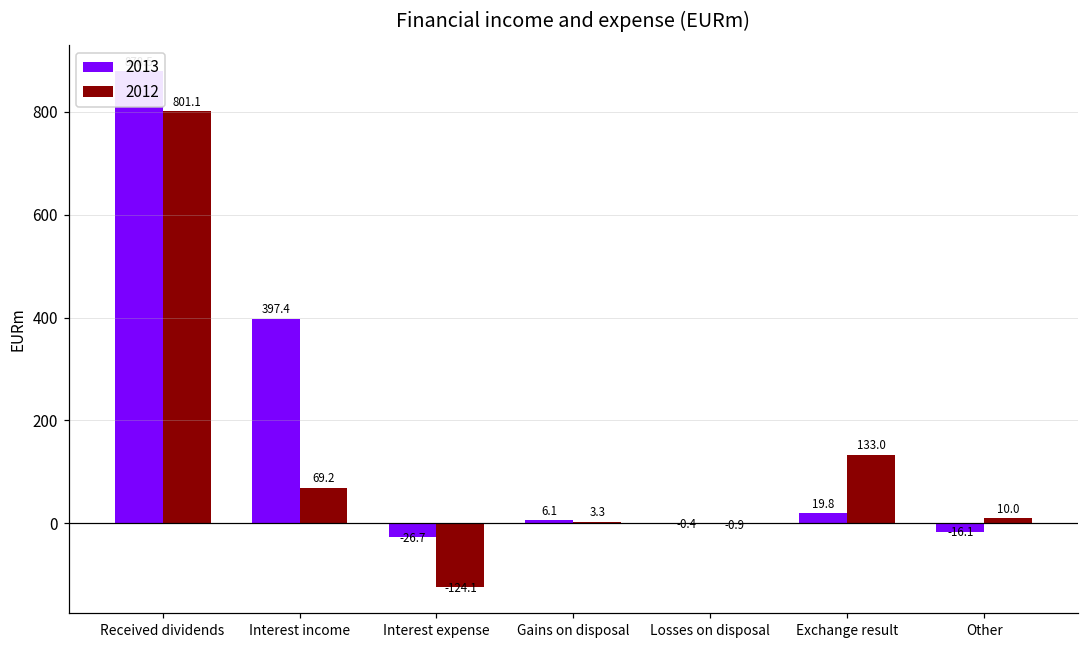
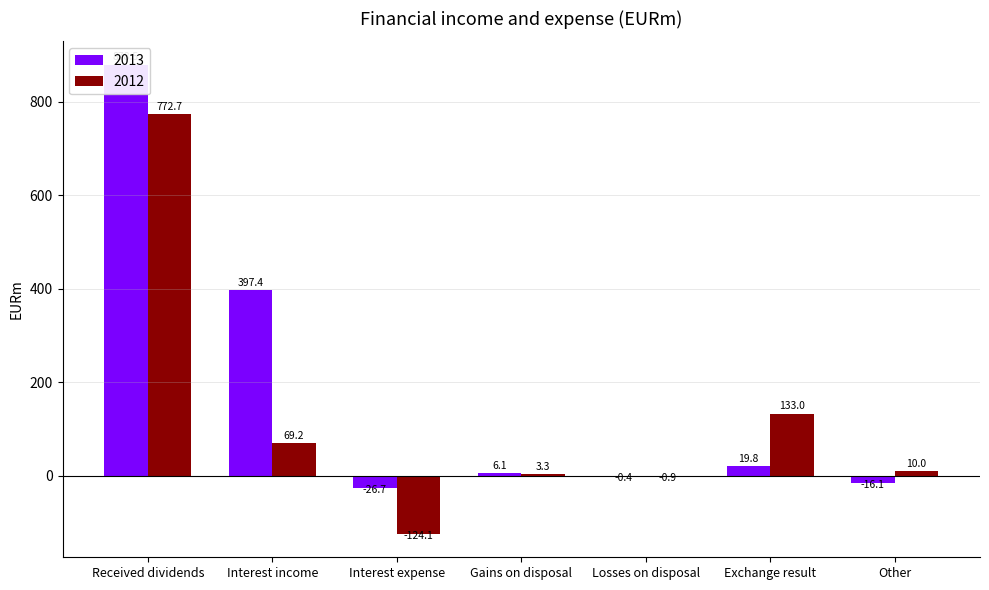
  {
    "2013": {
      "Interest income": 397.4,
      "Interest expense": -26.7,
      "Gains on disposal": 6.1,
      "Losses on disposal": -0.4,
      "Exchange result": 19.8,
      "Other": -16.1
    },
    "2012": {
-     "Received dividends": 801.1,
+     "Received dividends": 772.7,
      "Interest income": 69.2,
      "Interest expense": -124.1,
      "Gains on disposal": 3.3,
      "Losses on disposal": -0.9,
      "Exchange result": 133.0,
      "Other": 10.0
    }
  }
